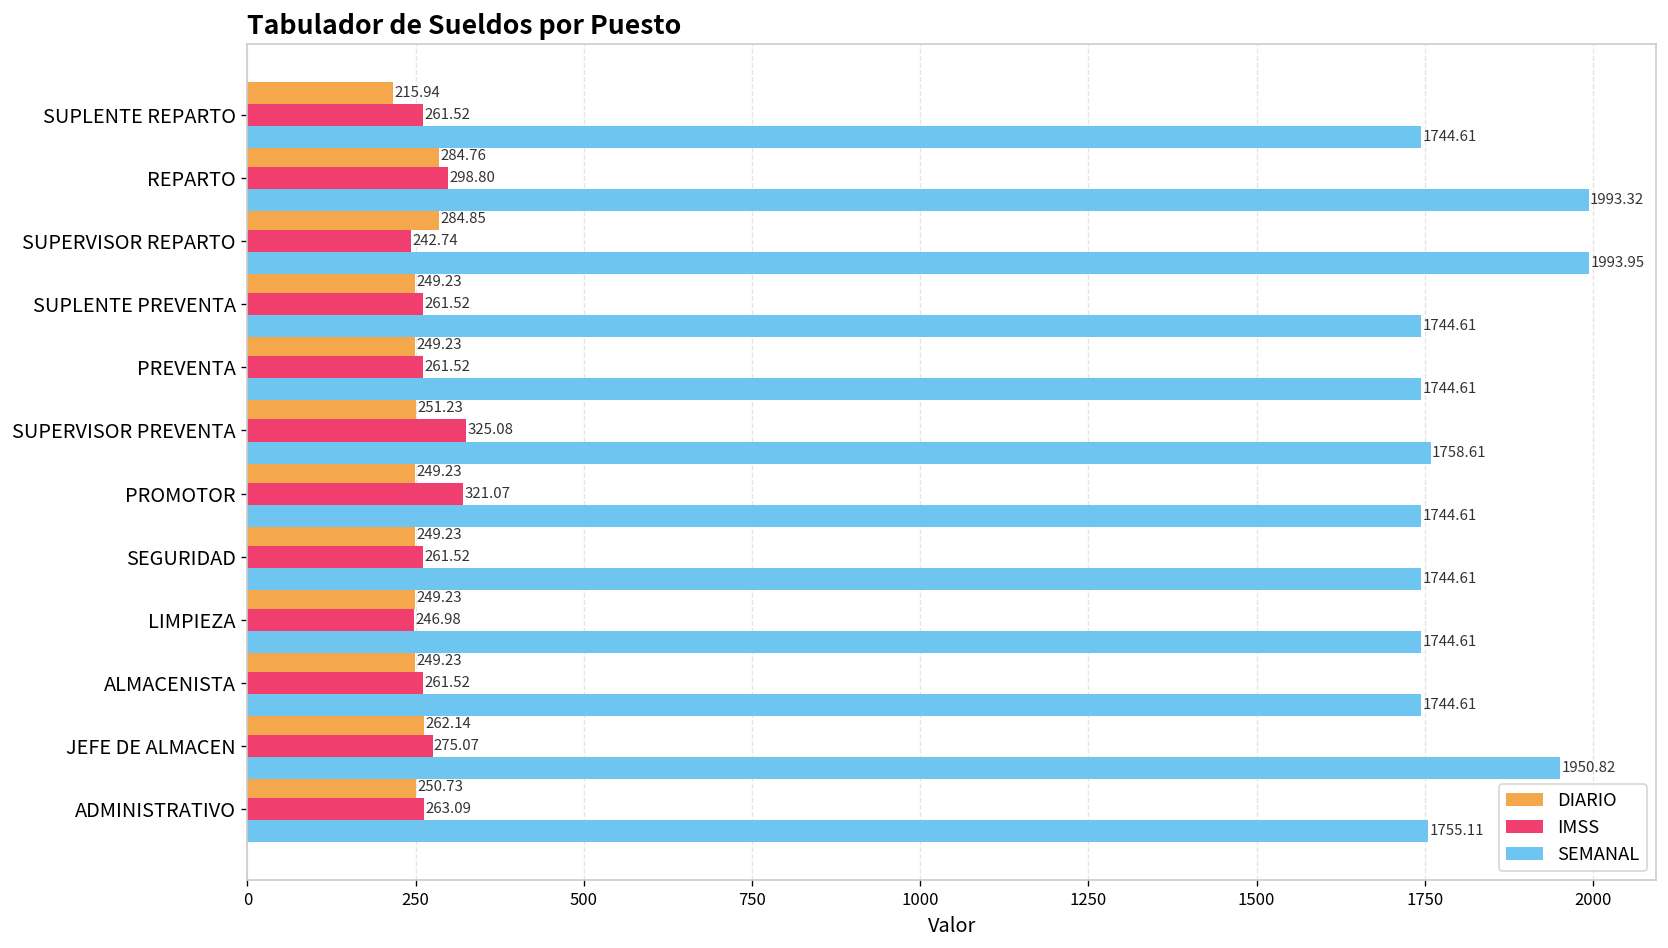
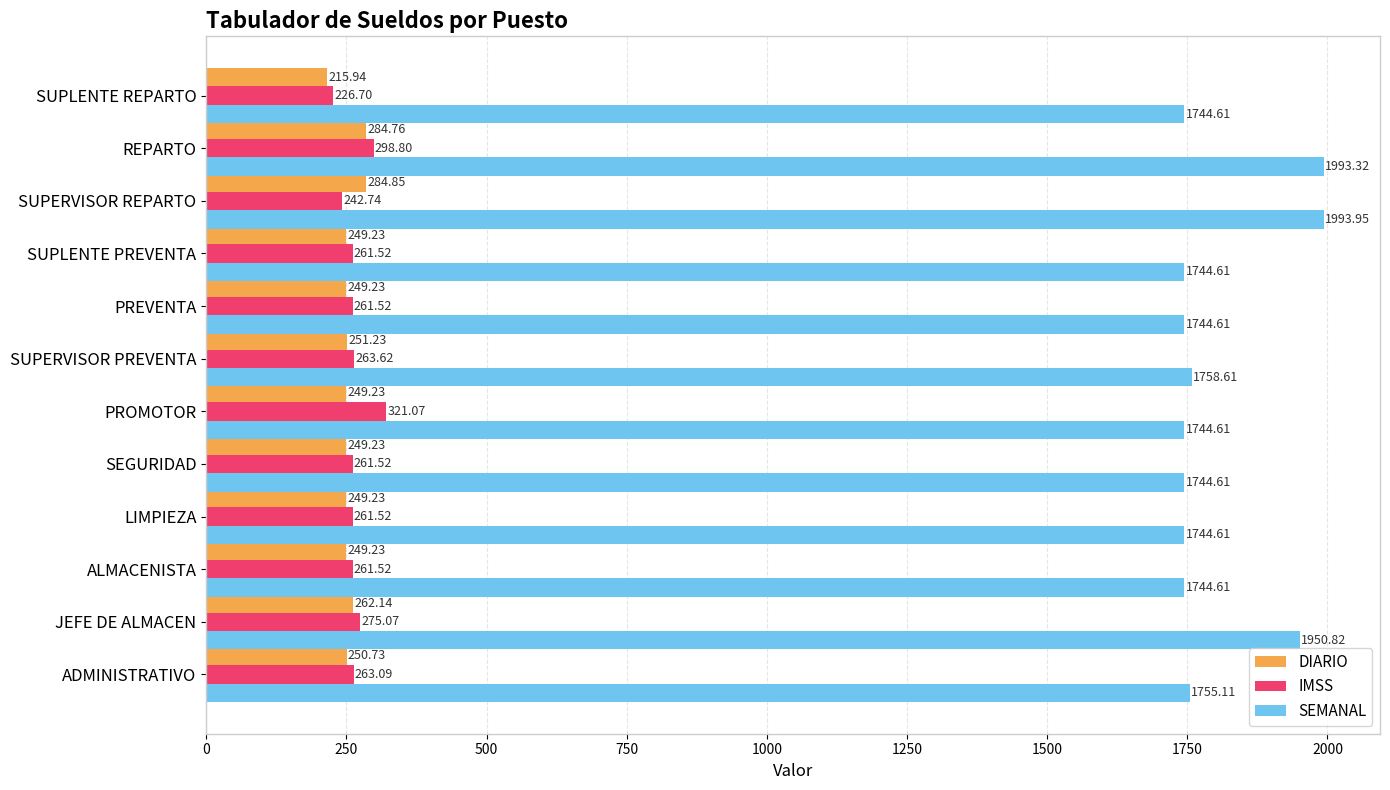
  {
    "DIARIO": {
      "SUPLENTE REPARTO": 215.94,
      "REPARTO": 284.76,
      "SUPERVISOR REPARTO": 284.85,
      "SUPLENTE PREVENTA": 249.23,
      "PREVENTA": 249.23,
      "SUPERVISOR PREVENTA": 251.23,
      "PROMOTOR": 249.23,
      "SEGURIDAD": 249.23,
      "LIMPIEZA": 249.23,
      "ALMACENISTA": 249.23,
      "JEFE DE ALMACEN": 262.14,
      "ADMINISTRATIVO": 250.73
    },
    "IMSS": {
-     "SUPLENTE REPARTO": 261.52,
+     "SUPLENTE REPARTO": 226.70,
      "REPARTO": 298.80,
      "SUPERVISOR REPARTO": 242.74,
      "SUPLENTE PREVENTA": 261.52,
      "PREVENTA": 261.52,
-     "SUPERVISOR PREVENTA": 325.08,
+     "SUPERVISOR PREVENTA": 263.62,
      "PROMOTOR": 321.07,
      "SEGURIDAD": 261.52,
-     "LIMPIEZA": 246.98,
+     "LIMPIEZA": 261.52,
      "ALMACENISTA": 261.52,
      "JEFE DE ALMACEN": 275.07,
      "ADMINISTRATIVO": 263.09
    },
    "SEMANAL": {
      "SUPLENTE REPARTO": 1744.61,
      "REPARTO": 1993.32,
      "SUPERVISOR REPARTO": 1993.95,
      "SUPLENTE PREVENTA": 1744.61,
      "PREVENTA": 1744.61,
      "SUPERVISOR PREVENTA": 1758.61,
      "PROMOTOR": 1744.61,
      "SEGURIDAD": 1744.61,
      "LIMPIEZA": 1744.61,
      "ALMACENISTA": 1744.61,
      "JEFE DE ALMACEN": 1950.82,
      "ADMINISTRATIVO": 1755.11
    }
  }
